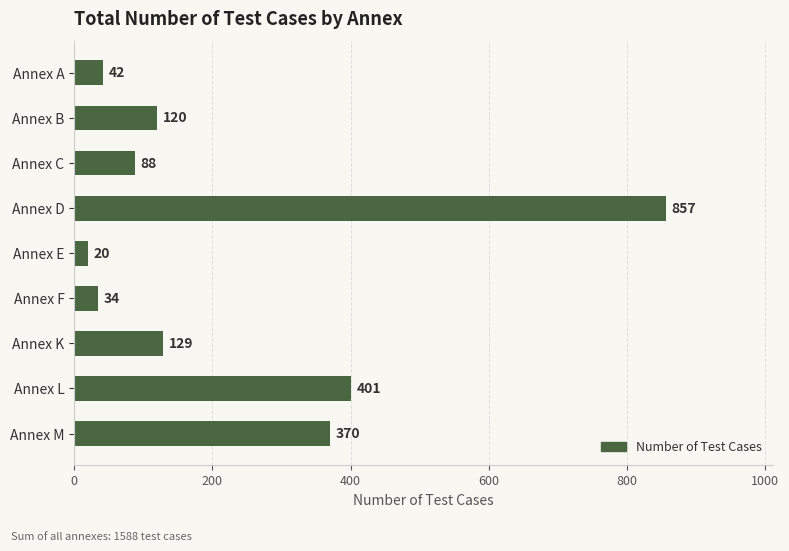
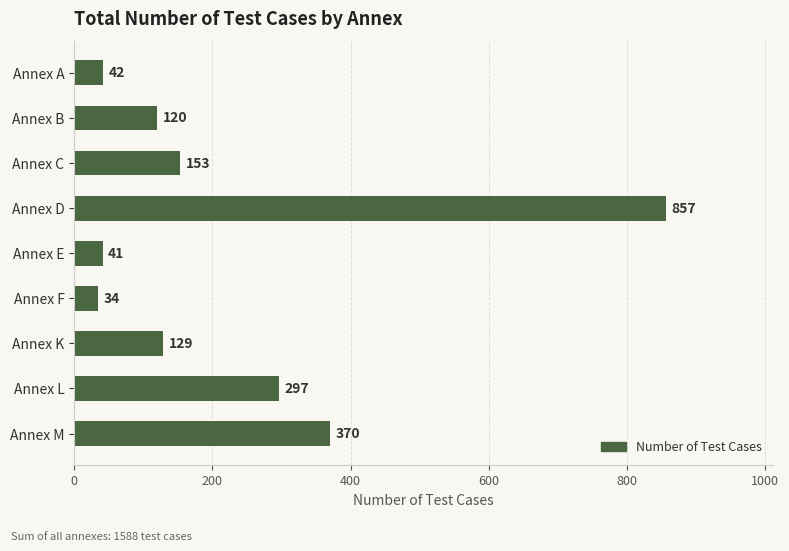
  {
    "Annex A": 42,
    "Annex B": 120,
-   "Annex C": 88,
+   "Annex C": 153,
    "Annex D": 857,
-   "Annex E": 20,
+   "Annex E": 41,
    "Annex F": 34,
    "Annex K": 129,
-   "Annex L": 401,
+   "Annex L": 297,
    "Annex M": 370
  }
